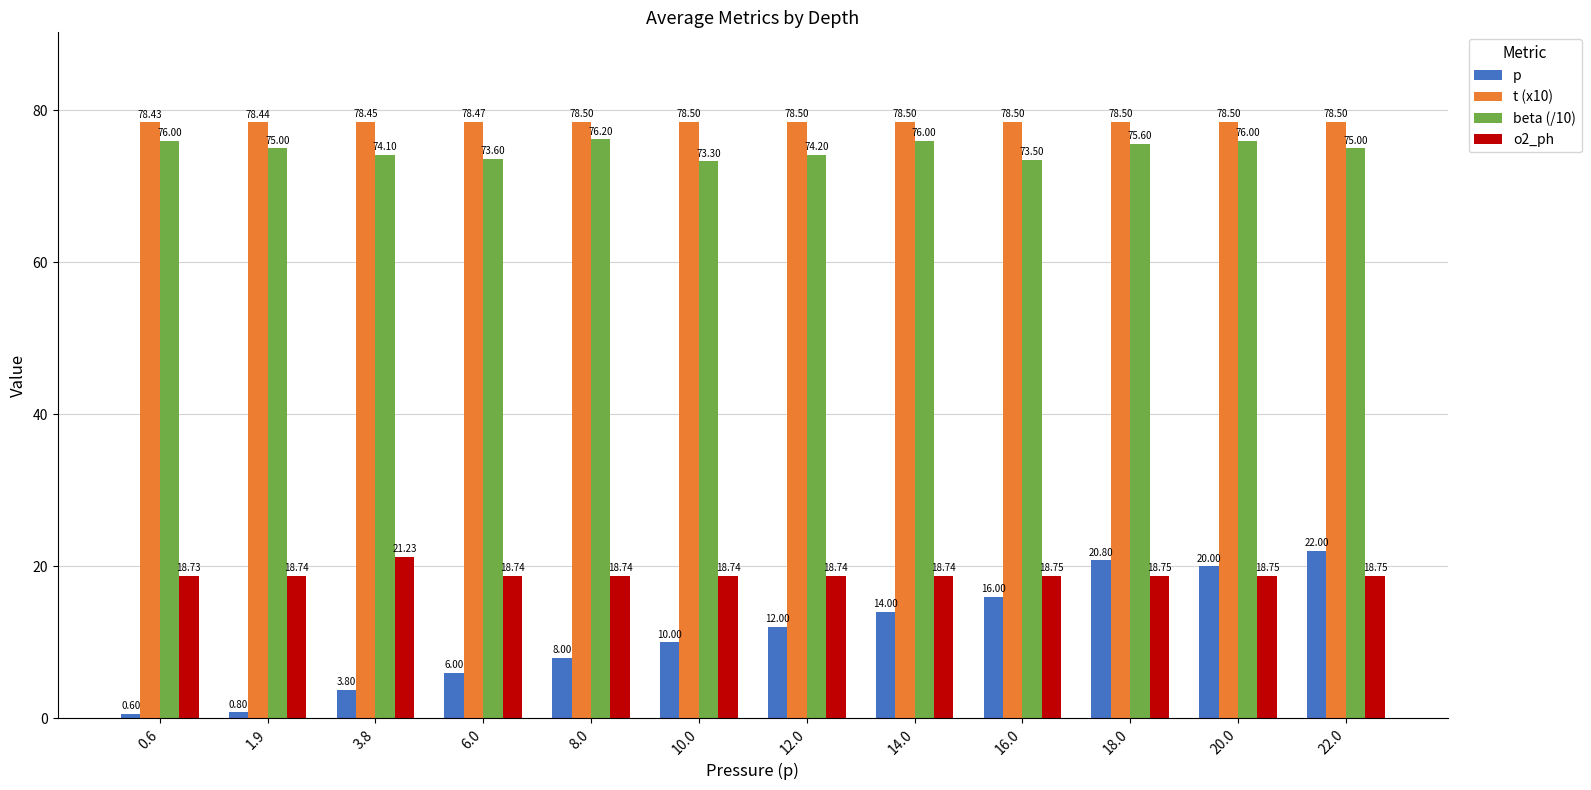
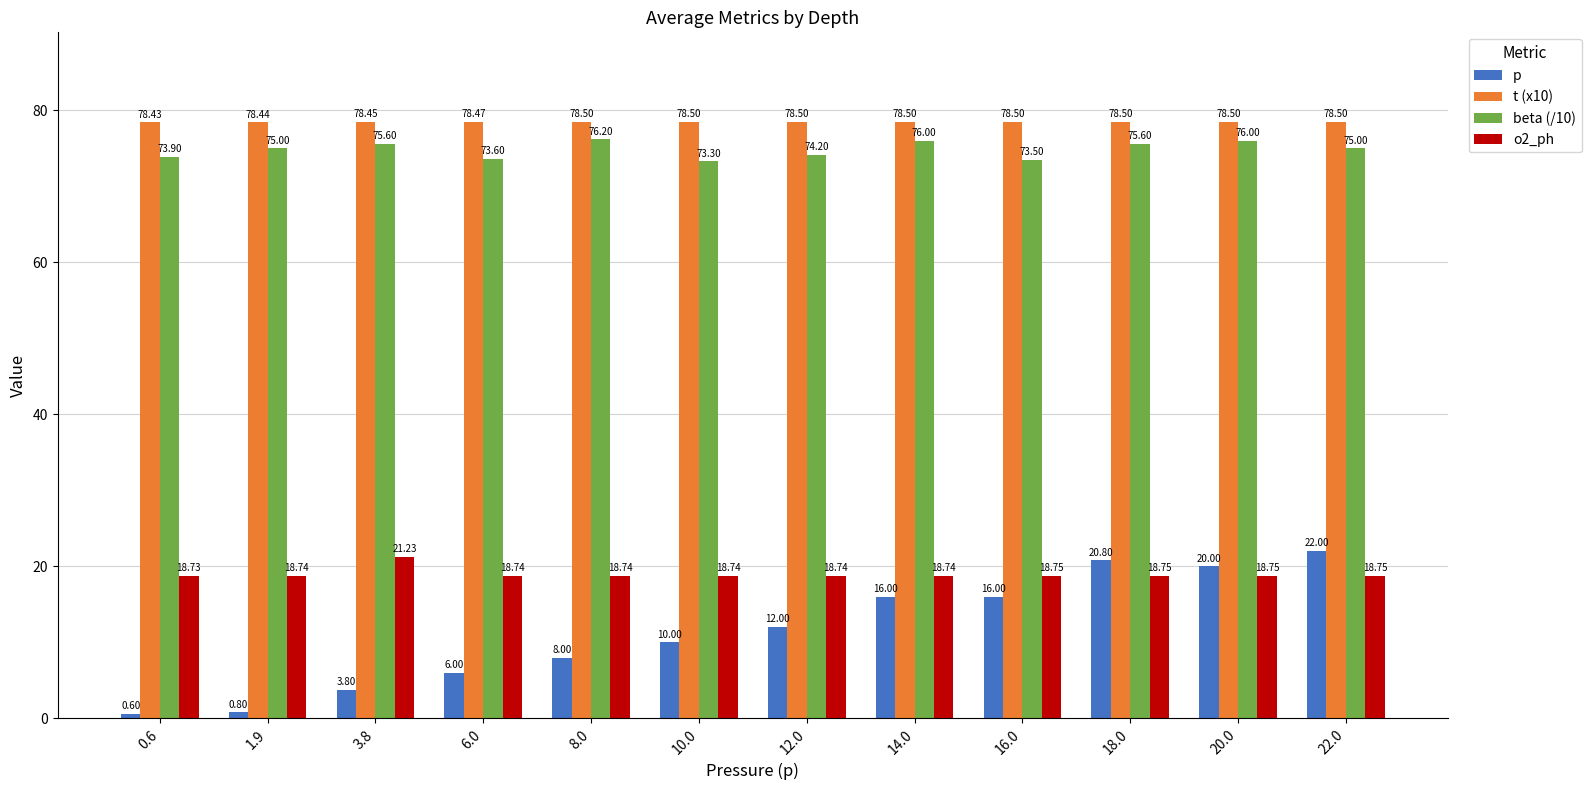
  {
    "p": {
      "0.6": 0.60,
      "1.9": 0.80,
      "3.8": 3.80,
      "6.0": 6.00,
      "8.0": 8.00,
      "10.0": 10.00,
      "12.0": 12.00,
-     "14.0": 14.00,
+     "14.0": 16.00,
      "16.0": 16.00,
      "18.0": 20.80,
      "20.0": 20.00,
      "22.0": 22.00
    },
    "t (x10)": {
      "0.6": 78.43,
      "1.9": 78.44,
      "3.8": 78.45,
      "6.0": 78.47,
      "8.0": 78.50,
      "10.0": 78.50,
      "12.0": 78.50,
      "14.0": 78.50,
      "16.0": 78.50,
      "18.0": 78.50,
      "20.0": 78.50,
      "22.0": 78.50
    },
    "beta (/10)": {
-     "0.6": 76.00,
+     "0.6": 73.90,
      "1.9": 75.00,
-     "3.8": 74.10,
+     "3.8": 75.60,
      "6.0": 73.60,
      "8.0": 76.20,
      "10.0": 73.30,
      "12.0": 74.20,
      "14.0": 76.00,
      "16.0": 73.50,
      "18.0": 75.60,
      "20.0": 76.00,
      "22.0": 75.00
    },
    "o2_ph": {
      "0.6": 18.73,
      "1.9": 18.74,
      "3.8": 21.23,
      "6.0": 18.74,
      "8.0": 18.74,
      "10.0": 18.74,
      "12.0": 18.74,
      "14.0": 18.74,
      "16.0": 18.75,
      "18.0": 18.75,
      "20.0": 18.75,
      "22.0": 18.75
    }
  }
